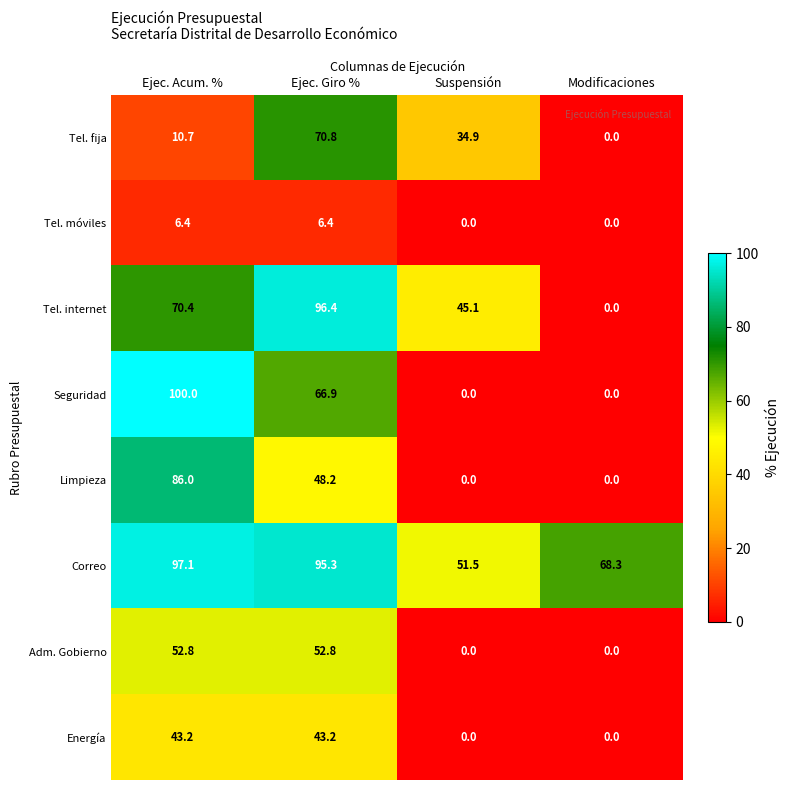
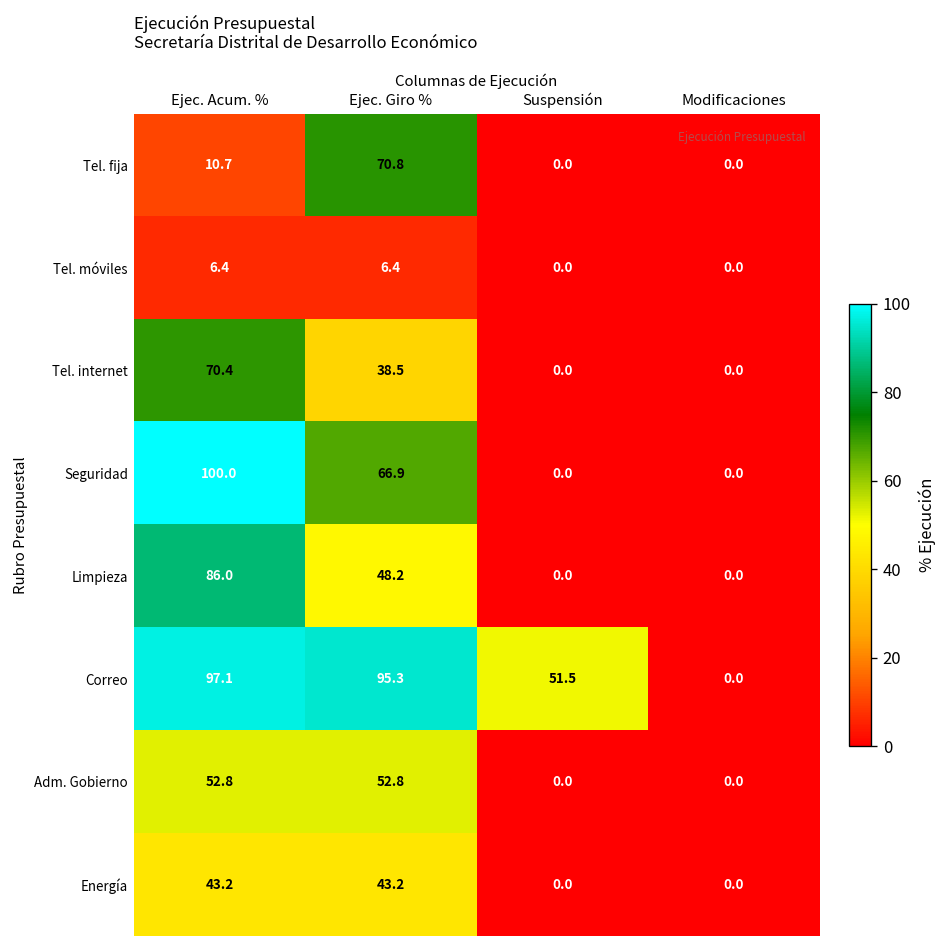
  {
    "Tel. fija": {
      "Ejec. Acum. %": 10.7,
      "Ejec. Giro %": 70.8,
-     "Suspensión": 34.9
+     "Suspensión": 0.0
    },
    "Tel. móviles": {
      "Ejec. Acum. %": 6.4,
      "Ejec. Giro %": 6.4,
      "Suspensión": 0.0,
      "Modificaciones": 0.0
    },
    "Tel. internet": {
      "Ejec. Acum. %": 70.4,
-     "Ejec. Giro %": 96.4,
-     "Suspensión": 45.1,
+     "Ejec. Giro %": 38.5,
+     "Suspensión": 0.0,
      "Modificaciones": 0.0
    },
    "Seguridad": {
      "Ejec. Acum. %": 100.0,
      "Ejec. Giro %": 66.9,
      "Suspensión": 0.0,
      "Modificaciones": 0.0
    },
    "Limpieza": {
      "Ejec. Acum. %": 86.0,
      "Ejec. Giro %": 48.2,
      "Suspensión": 0.0,
      "Modificaciones": 0.0
    },
    "Correo": {
      "Ejec. Acum. %": 97.1,
      "Ejec. Giro %": 95.3,
      "Suspensión": 51.5,
-     "Modificaciones": 68.3
+     "Modificaciones": 0.0
    },
    "Adm. Gobierno": {
      "Ejec. Acum. %": 52.8,
      "Ejec. Giro %": 52.8,
      "Suspensión": 0.0,
      "Modificaciones": 0.0
    },
    "Energía": {
      "Ejec. Acum. %": 43.2,
      "Ejec. Giro %": 43.2,
      "Suspensión": 0.0,
      "Modificaciones": 0.0
    }
  }
